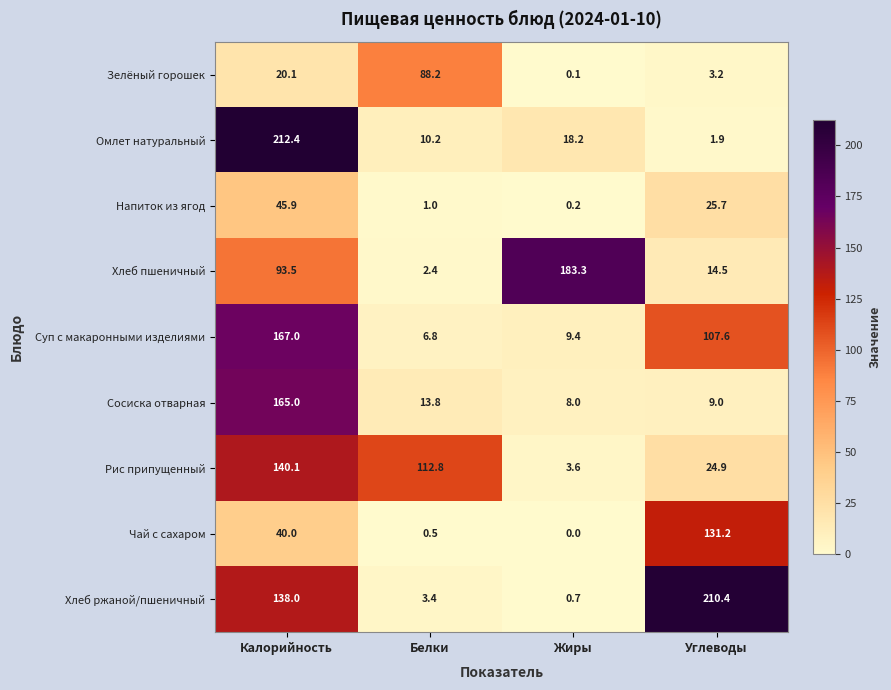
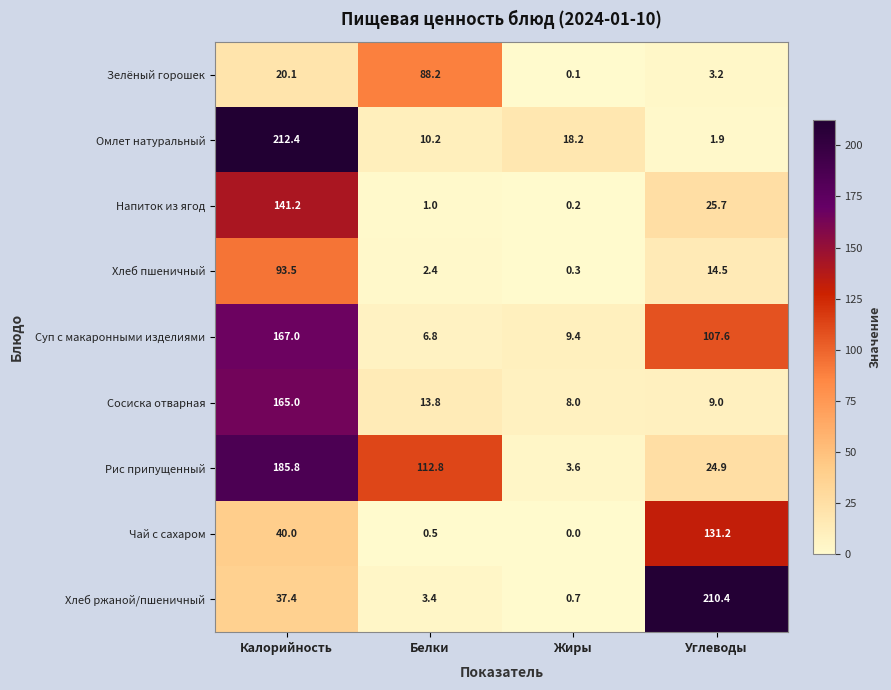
  {
    "Зелёный горошек": {
      "Калорийность": 20.1,
      "Белки": 88.2,
      "Жиры": 0.1,
      "Углеводы": 3.2
    },
    "Омлет натуральный": {
      "Калорийность": 212.4,
      "Белки": 10.2,
      "Жиры": 18.2,
      "Углеводы": 1.9
    },
    "Напиток из ягод": {
-     "Калорийность": 45.9,
+     "Калорийность": 141.2,
      "Белки": 1.0,
      "Жиры": 0.2,
      "Углеводы": 25.7
    },
    "Хлеб пшеничный": {
      "Калорийность": 93.5,
      "Белки": 2.4,
-     "Жиры": 183.3,
+     "Жиры": 0.3,
      "Углеводы": 14.5
    },
    "Суп с макаронными изделиями": {
      "Калорийность": 167.0,
      "Белки": 6.8,
      "Жиры": 9.4,
      "Углеводы": 107.6
    },
    "Сосиска отварная": {
      "Калорийность": 165.0,
      "Белки": 13.8,
      "Жиры": 8.0,
      "Углеводы": 9.0
    },
    "Рис припущенный": {
-     "Калорийность": 140.1,
+     "Калорийность": 185.8,
      "Белки": 112.8,
      "Жиры": 3.6,
      "Углеводы": 24.9
    },
    "Чай с сахаром": {
      "Калорийность": 40.0,
      "Белки": 0.5,
      "Жиры": 0.0,
      "Углеводы": 131.2
    },
    "Хлеб ржаной/пшеничный": {
-     "Калорийность": 138.0,
+     "Калорийность": 37.4,
      "Белки": 3.4,
      "Жиры": 0.7,
      "Углеводы": 210.4
    }
  }
